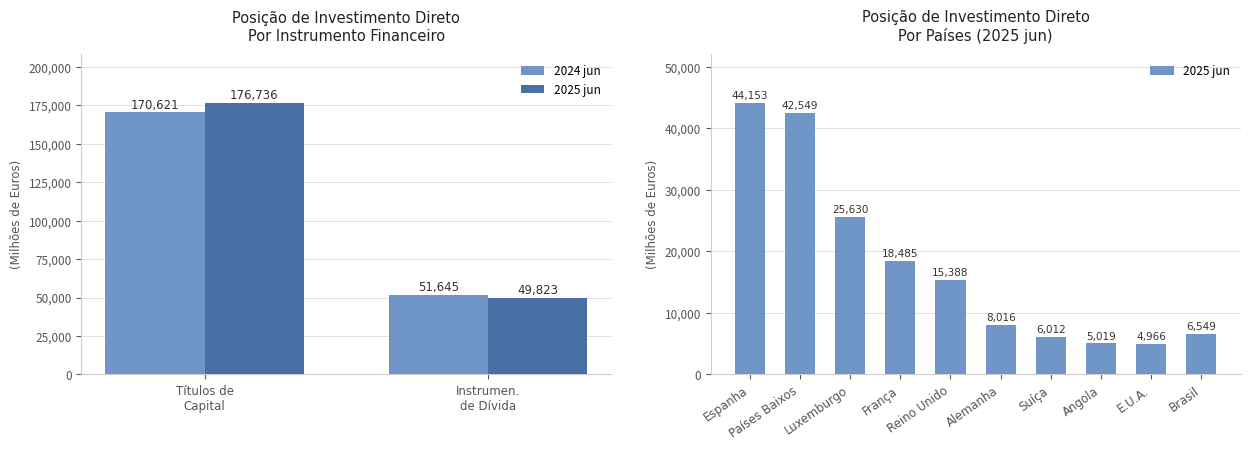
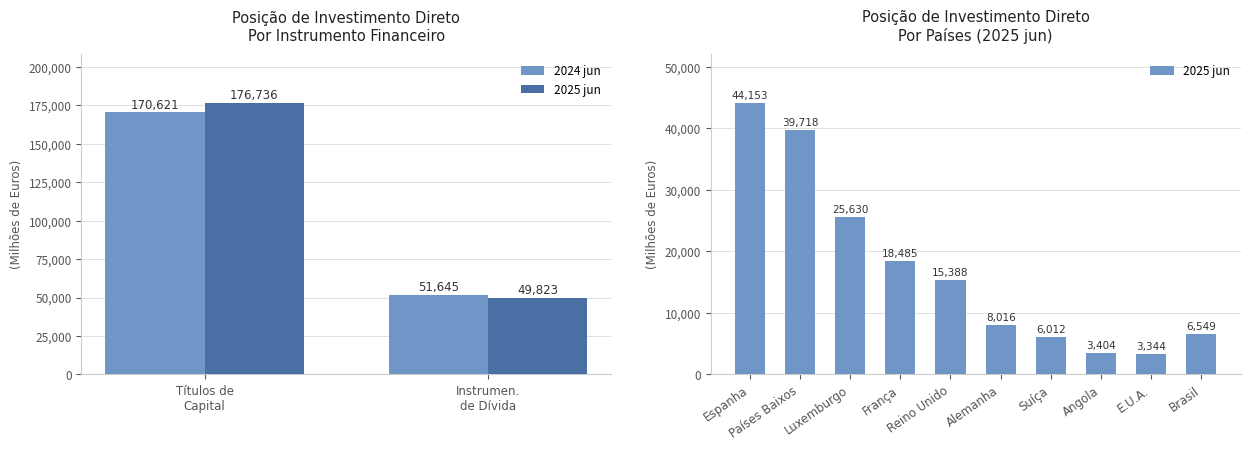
  {
    "Posição de Investimento Direto Por Instrumento Financeiro": {
      "2024 jun": {
        "Títulos de Capital": "170,621",
        "Instrumen. de Dívida": "51,645"
      }
    },
    "Posição de Investimento Direto Por Países (2025 jun)": {
      "Espanha": "44,153",
-     "Países Baixos": "42,549",
+     "Países Baixos": "39,718",
      "Luxemburgo": "25,630",
      "França": "18,485",
      "Reino Unido": "15,388",
      "Alemanha": "8,016",
      "Suíça": "6,012",
-     "Angola": "5,019",
-     "E.U.A.": "4,966",
+     "Angola": "3,404",
+     "E.U.A.": "3,344",
      "Brasil": "6,549"
    }
  }
